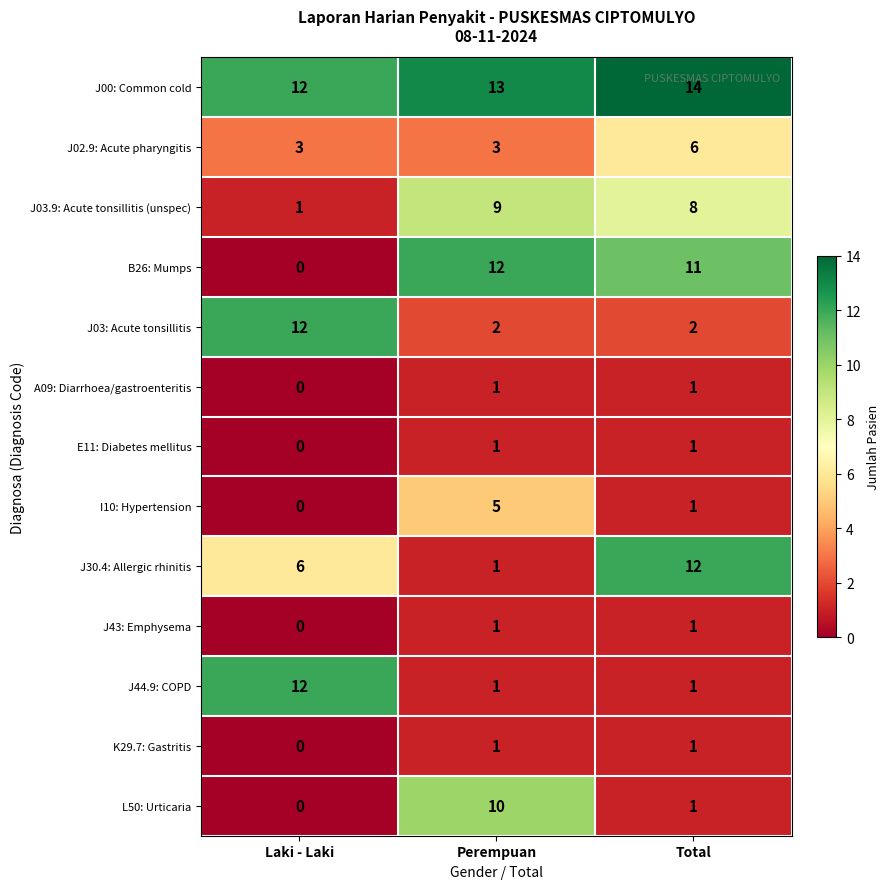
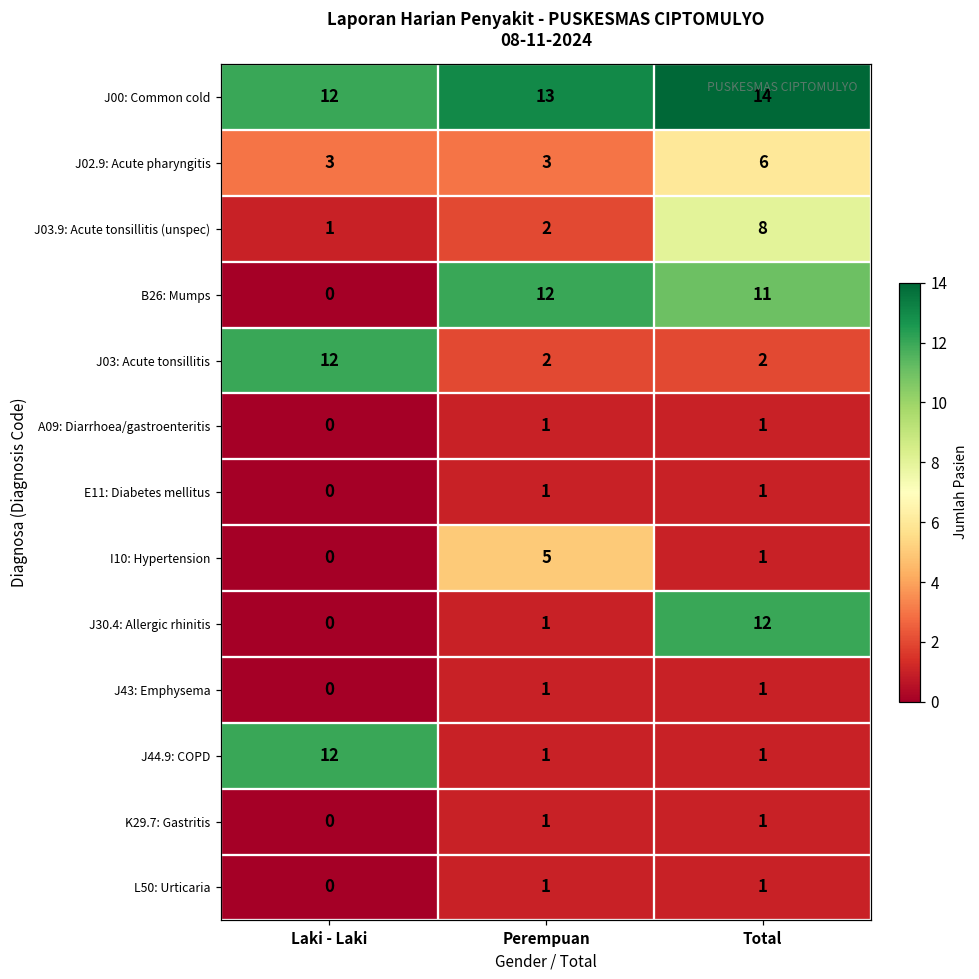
  {
    "J00: Common cold": {
      "Laki - Laki": 12,
      "Perempuan": 13
    },
    "J02.9: Acute pharyngitis": {
      "Laki - Laki": 3,
      "Perempuan": 3,
      "Total": 6
    },
    "J03.9: Acute tonsillitis (unspec)": {
      "Laki - Laki": 1,
-     "Perempuan": 9,
+     "Perempuan": 2,
      "Total": 8
    },
    "B26: Mumps": {
      "Laki - Laki": 0,
      "Perempuan": 12,
      "Total": 11
    },
    "J03: Acute tonsillitis": {
      "Laki - Laki": 12,
      "Perempuan": 2,
      "Total": 2
    },
    "A09: Diarrhoea/gastroenteritis": {
      "Laki - Laki": 0,
      "Perempuan": 1,
      "Total": 1
    },
    "E11: Diabetes mellitus": {
      "Laki - Laki": 0,
      "Perempuan": 1,
      "Total": 1
    },
    "I10: Hypertension": {
      "Laki - Laki": 0,
      "Perempuan": 5,
      "Total": 1
    },
    "J30.4: Allergic rhinitis": {
-     "Laki - Laki": 6,
+     "Laki - Laki": 0,
      "Perempuan": 1,
      "Total": 12
    },
    "J43: Emphysema": {
      "Laki - Laki": 0,
      "Perempuan": 1,
      "Total": 1
    },
    "J44.9: COPD": {
      "Laki - Laki": 12,
      "Perempuan": 1,
      "Total": 1
    },
    "K29.7: Gastritis": {
      "Laki - Laki": 0,
      "Perempuan": 1,
      "Total": 1
    },
    "L50: Urticaria": {
      "Laki - Laki": 0,
-     "Perempuan": 10,
+     "Perempuan": 1,
      "Total": 1
    }
  }
